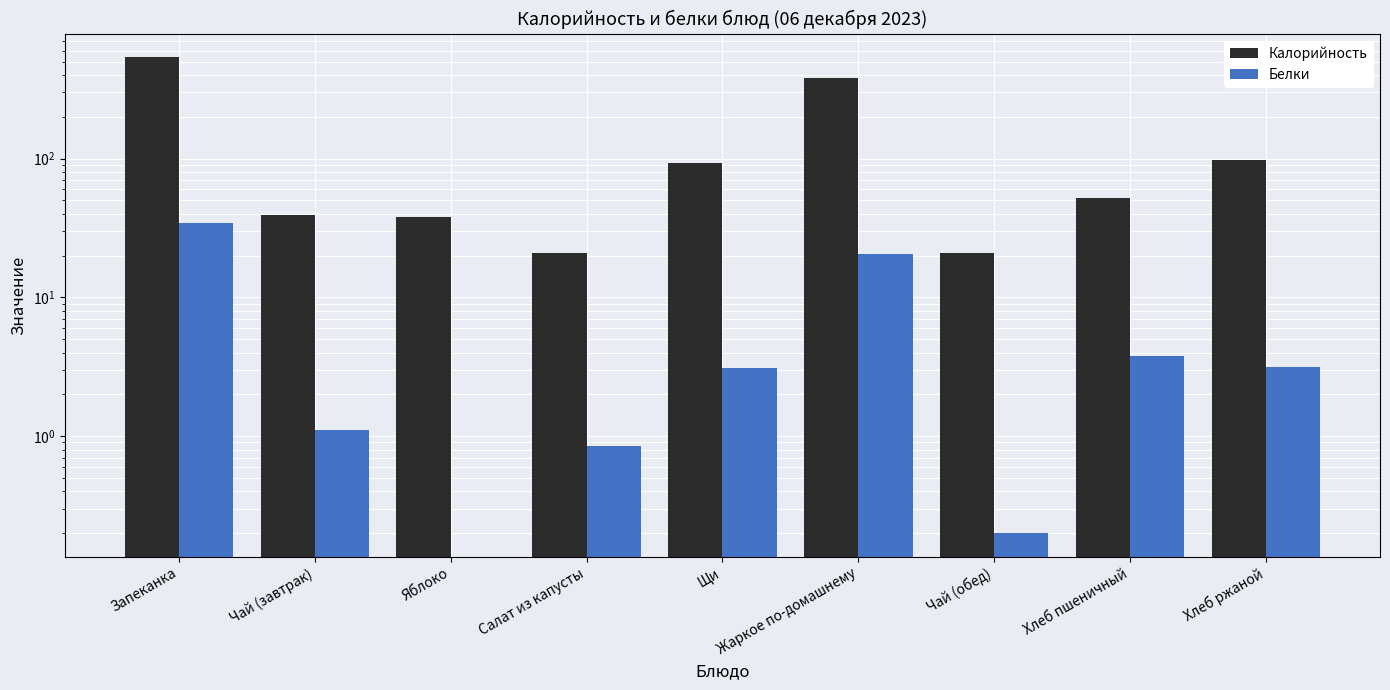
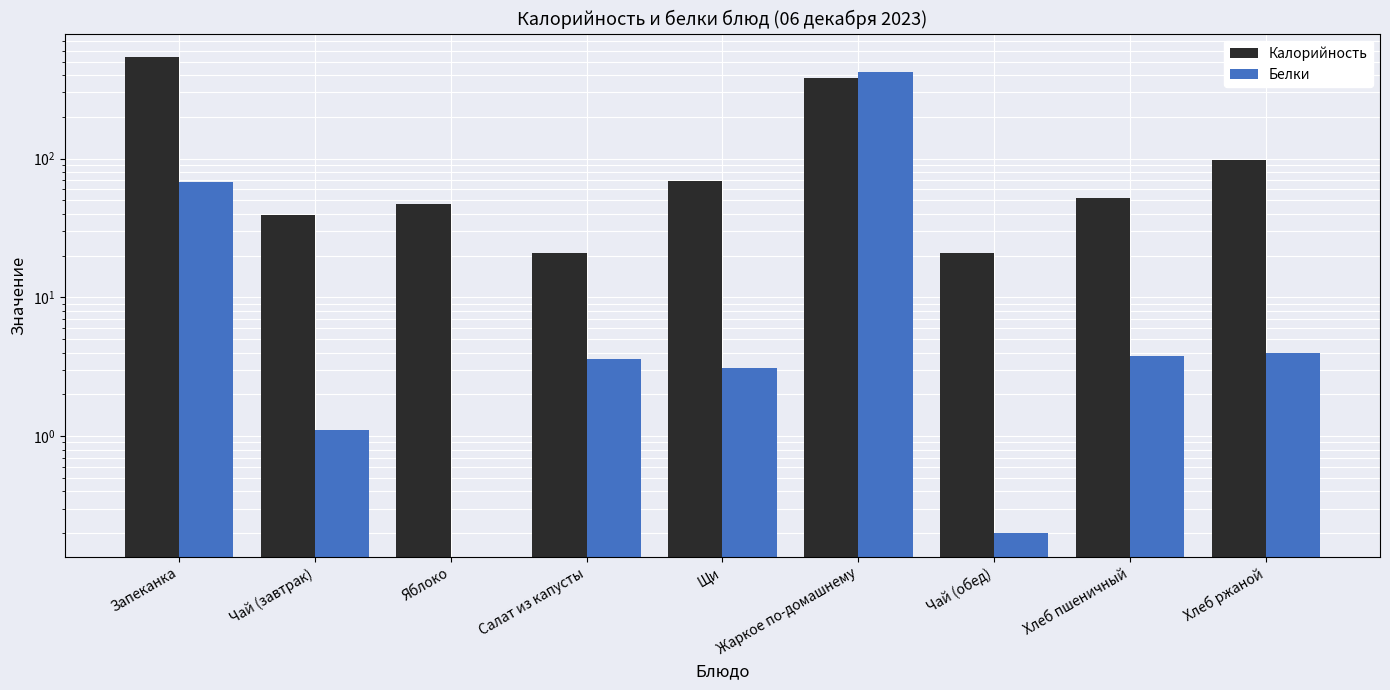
  {
    "Калорийность": {
      "Запеканка": 540,
      "Чай (завтрак)": 39,
-     "Яблоко": 38,
+     "Яблоко": 47,
      "Салат из капусты": 21,
-     "Щи": 90,
+     "Щи": 70,
      "Жаркое по-домашнему": 380,
      "Чай (обед)": 21,
      "Хлеб пшеничный": 52,
      "Хлеб ржаной": 100
    },
    "Белки": {
-     "Запеканка": 34,
+     "Запеканка": 70,
      "Чай (завтрак)": 1.1,
-     "Салат из капусты": 0.9,
+     "Салат из капусты": 3.6,
      "Щи": 3.1,
-     "Жаркое по-домашнему": 20,
+     "Жаркое по-домашнему": 420,
      "Чай (обед)": 0.2,
      "Хлеб пшеничный": 3.8,
-     "Хлеб ржаной": 3.2
+     "Хлеб ржаной": 3.9
    }
  }
